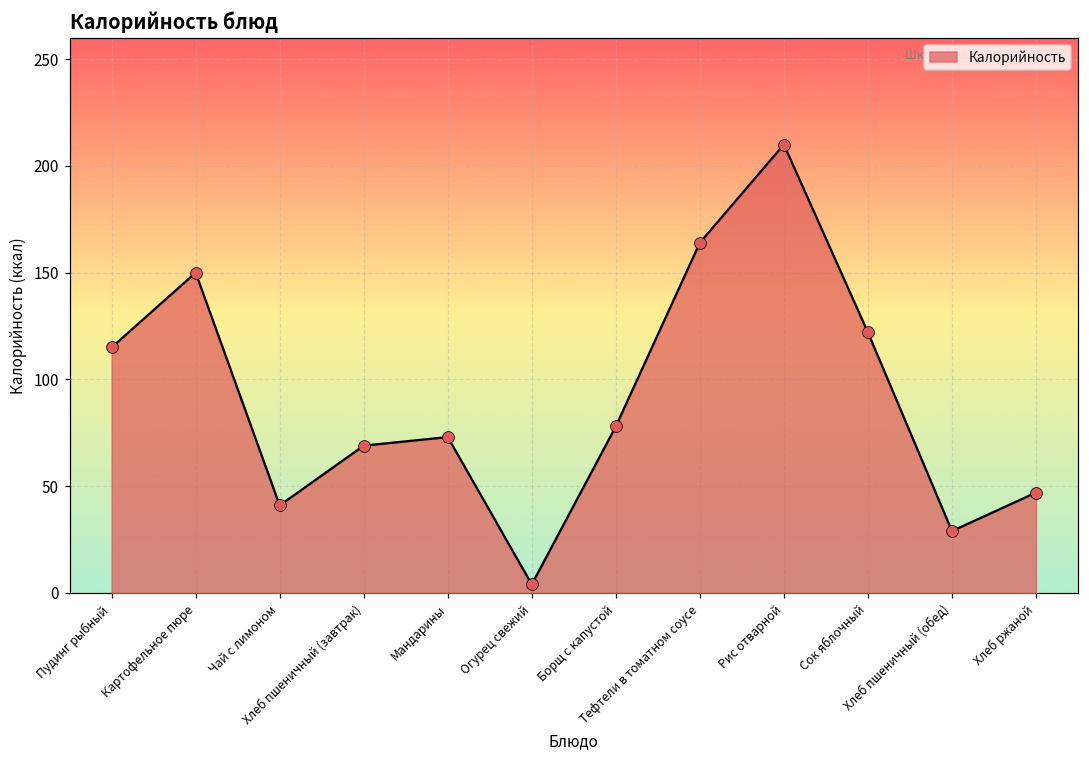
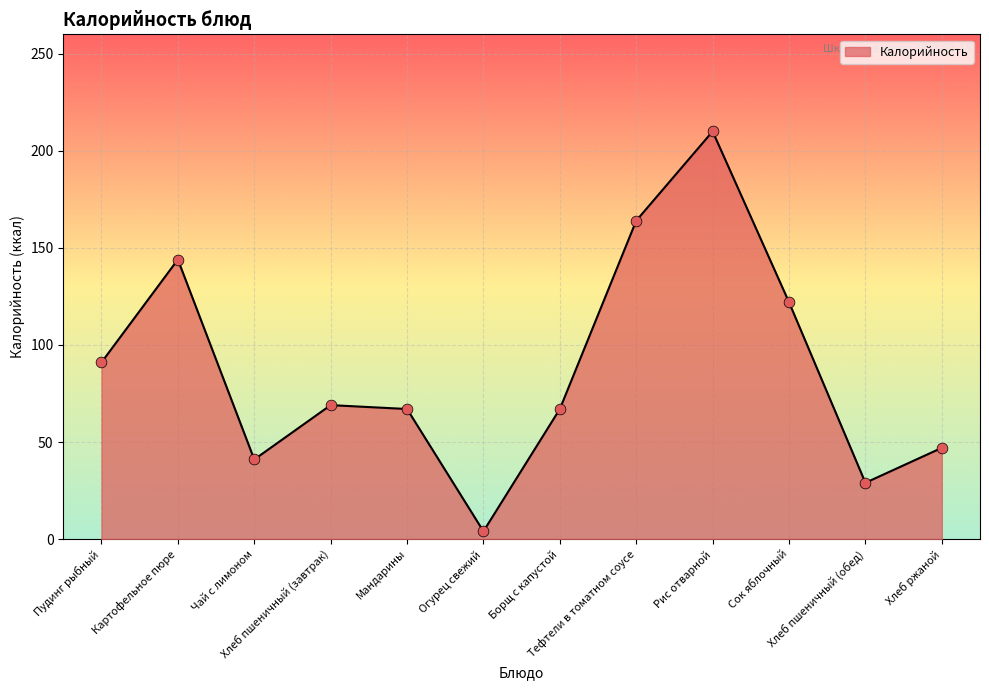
  {
-   "Пудинг рыбный": 115,
-   "Картофельное пюре": 150,
+   "Пудинг рыбный": 91,
+   "Картофельное пюре": 144,
    "Чай с лимоном": 41,
    "Хлеб пшеничный (завтрак)": 69,
-   "Мандарины": 73,
+   "Мандарины": 67,
    "Огурец свежий": 4,
-   "Борщ с капустой": 78,
+   "Борщ с капустой": 67,
    "Тефтели в томатном соусе": 164,
    "Рис отварной": 210,
    "Сок яблочный": 122,
    "Хлеб пшеничный (обед)": 29,
    "Хлеб ржаной": 47
  }
